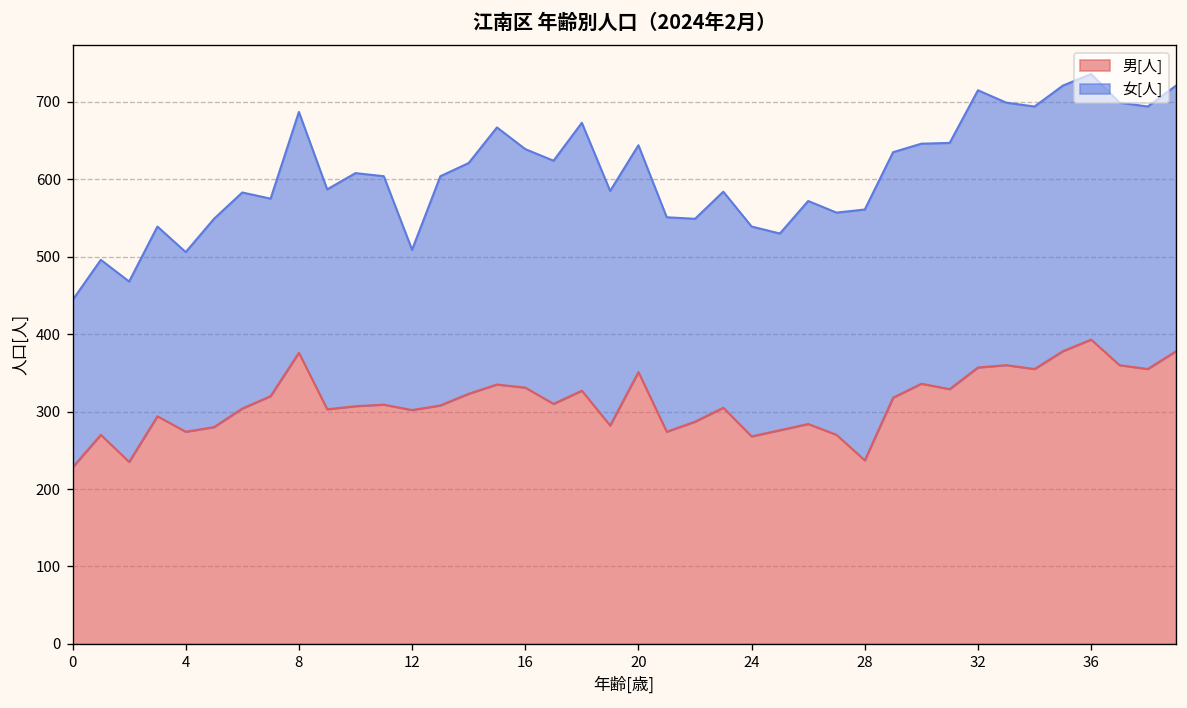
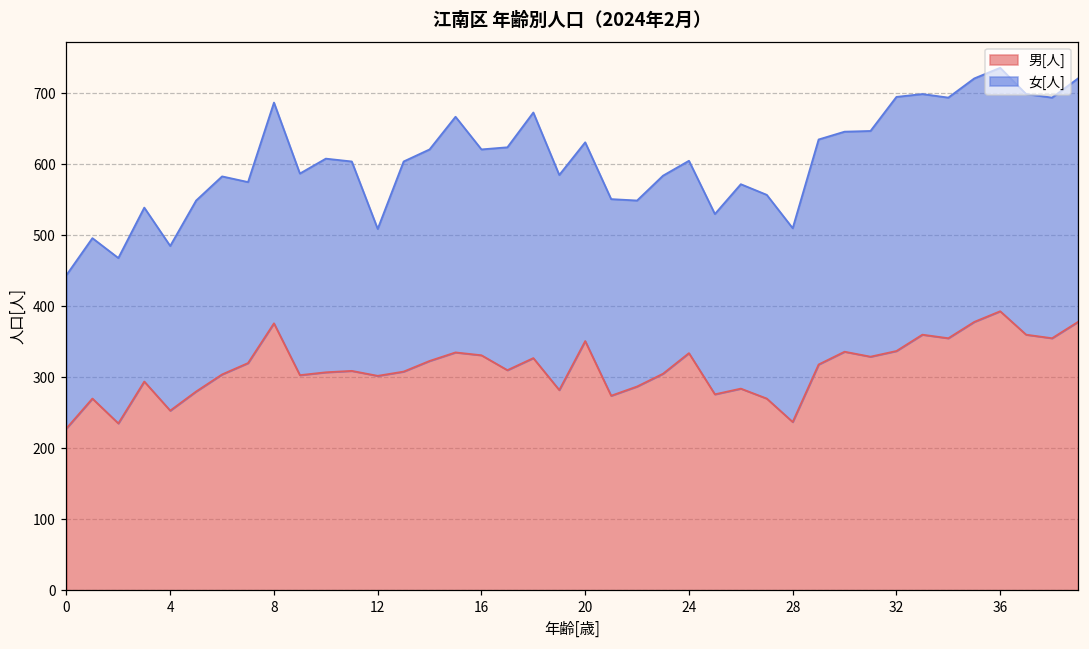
  {
    "男[人]": {
      "0": 230,
-     "4": 270,
+     "4": 250,
      "8": 380,
      "12": 300,
      "16": 330,
      "20": 350,
-     "24": 270,
+     "24": 330,
      "28": 240,
-     "32": 360,
+     "32": 340,
      "36": 390
    },
    "女[人]": {
      "0": 220,
      "4": 230,
      "8": 310,
      "12": 210,
-     "16": 310,
-     "20": 290,
+     "16": 290,
+     "20": 280,
      "24": 270,
-     "28": 320,
+     "28": 270,
      "32": 360
    }
  }
